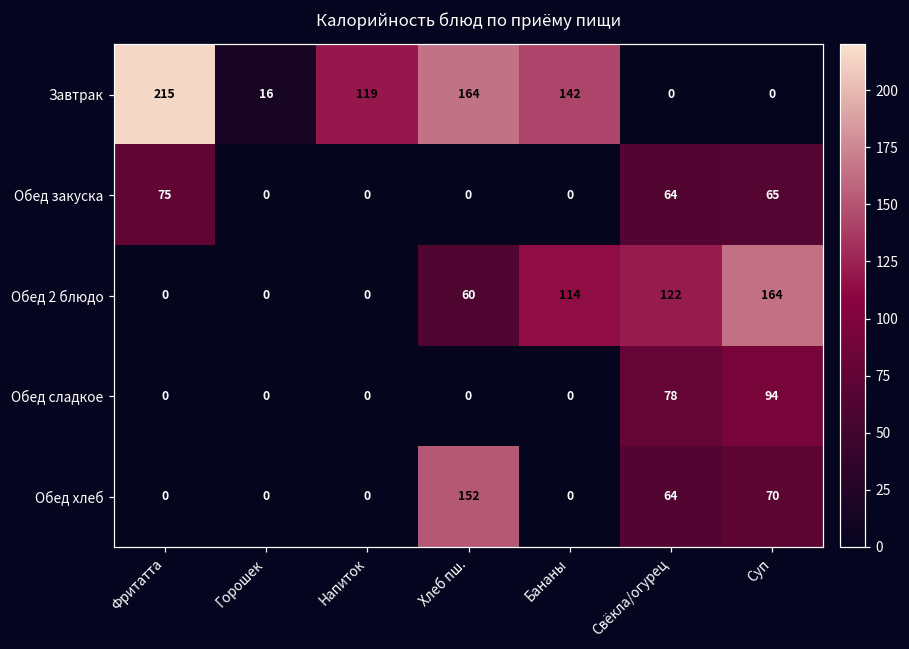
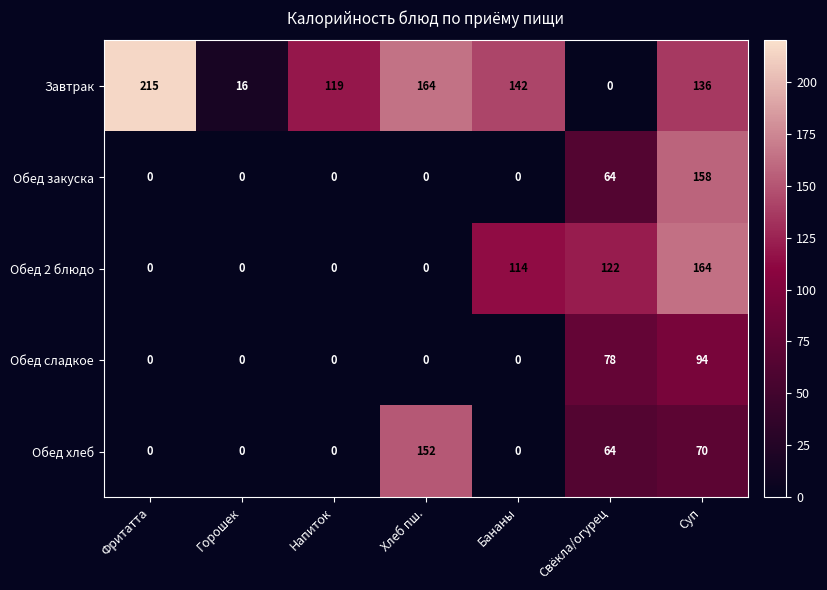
  {
    "Завтрак": {
      "Фритатта": 215,
      "Горошек": 16,
      "Напиток": 119,
      "Хлеб пш.": 164,
      "Бананы": 142,
      "Свёкла/огурец": 0,
-     "Суп": 0
+     "Суп": 136
    },
    "Обед закуска": {
-     "Фритатта": 75,
+     "Фритатта": 0,
      "Горошек": 0,
      "Напиток": 0,
      "Хлеб пш.": 0,
      "Бананы": 0,
      "Свёкла/огурец": 64,
-     "Суп": 65
+     "Суп": 158
    },
    "Обед 2 блюдо": {
      "Фритатта": 0,
      "Горошек": 0,
      "Напиток": 0,
-     "Хлеб пш.": 60,
+     "Хлеб пш.": 0,
      "Бананы": 114,
      "Свёкла/огурец": 122,
      "Суп": 164
    },
    "Обед сладкое": {
      "Фритатта": 0,
      "Горошек": 0,
      "Напиток": 0,
      "Хлеб пш.": 0,
      "Бананы": 0,
      "Свёкла/огурец": 78,
      "Суп": 94
    },
    "Обед хлеб": {
      "Фритатта": 0,
      "Горошек": 0,
      "Напиток": 0,
      "Хлеб пш.": 152,
      "Бананы": 0,
      "Свёкла/огурец": 64,
      "Суп": 70
    }
  }
